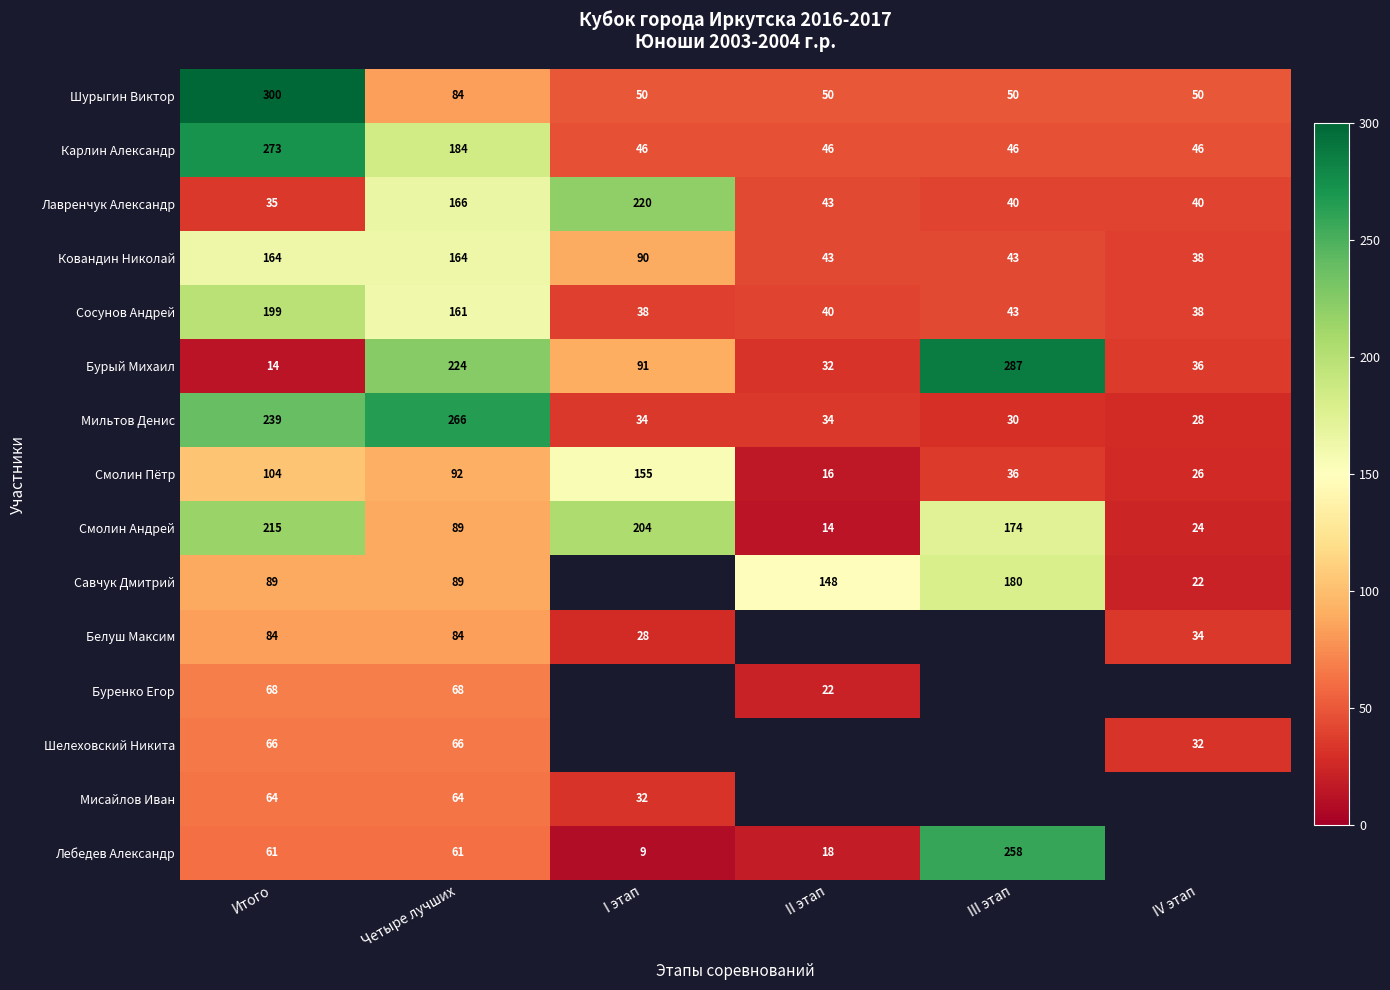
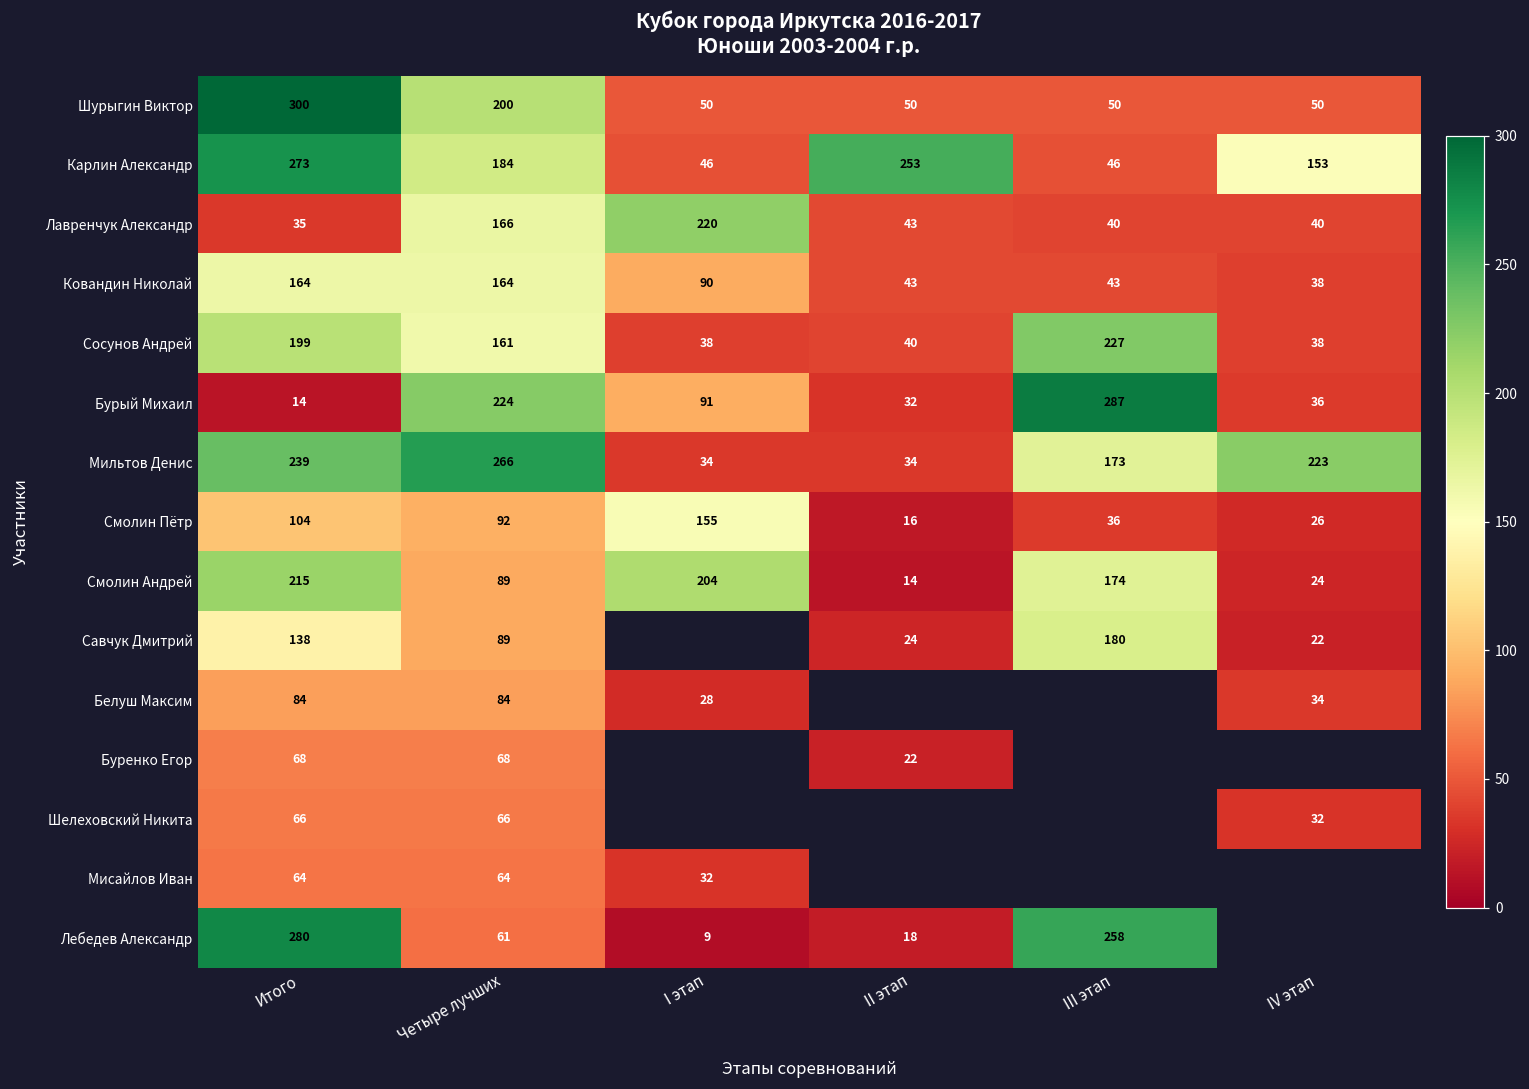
  {
    "Шурыгин Виктор": {
      "Итого": 300,
-     "Четыре лучших": 84,
+     "Четыре лучших": 200,
      "I этап": 50,
      "II этап": 50,
      "III этап": 50,
      "IV этап": 50
    },
    "Карлин Александр": {
      "Итого": 273,
      "Четыре лучших": 184,
      "I этап": 46,
-     "II этап": 46,
+     "II этап": 253,
      "III этап": 46,
-     "IV этап": 46
+     "IV этап": 153
    },
    "Лавренчук Александр": {
      "Итого": 35,
      "Четыре лучших": 166,
      "I этап": 220,
      "II этап": 43,
      "III этап": 40,
      "IV этап": 40
    },
    "Ковандин Николай": {
      "Итого": 164,
      "Четыре лучших": 164,
      "I этап": 90,
      "II этап": 43,
      "III этап": 43,
      "IV этап": 38
    },
    "Сосунов Андрей": {
      "Итого": 199,
      "Четыре лучших": 161,
      "I этап": 38,
      "II этап": 40,
-     "III этап": 43,
+     "III этап": 227,
      "IV этап": 38
    },
    "Бурый Михаил": {
      "Итого": 14,
      "Четыре лучших": 224,
      "I этап": 91,
      "II этап": 32,
      "III этап": 287,
      "IV этап": 36
    },
    "Мильтов Денис": {
      "Итого": 239,
      "Четыре лучших": 266,
      "I этап": 34,
      "II этап": 34,
-     "III этап": 30,
-     "IV этап": 28
+     "III этап": 173,
+     "IV этап": 223
    },
    "Смолин Пётр": {
      "Итого": 104,
      "Четыре лучших": 92,
      "I этап": 155,
      "II этап": 16,
      "III этап": 36,
      "IV этап": 26
    },
    "Смолин Андрей": {
      "Итого": 215,
      "Четыре лучших": 89,
      "I этап": 204,
      "II этап": 14,
      "III этап": 174,
      "IV этап": 24
    },
    "Савчук Дмитрий": {
-     "Итого": 89,
+     "Итого": 138,
      "Четыре лучших": 89,
-     "II этап": 148,
+     "II этап": 24,
      "III этап": 180,
      "IV этап": 22
    },
    "Белуш Максим": {
      "Итого": 84,
      "Четыре лучших": 84,
      "I этап": 28,
      "IV этап": 34
    },
    "Буренко Егор": {
      "Итого": 68,
      "Четыре лучших": 68,
      "II этап": 22
    },
    "Шелеховский Никита": {
      "Итого": 66,
      "Четыре лучших": 66,
      "IV этап": 32
    },
    "Мисайлов Иван": {
      "Итого": 64,
      "Четыре лучших": 64,
      "I этап": 32
    },
    "Лебедев Александр": {
-     "Итого": 61,
+     "Итого": 280,
      "Четыре лучших": 61,
      "I этап": 9,
      "II этап": 18,
      "III этап": 258
    }
  }
